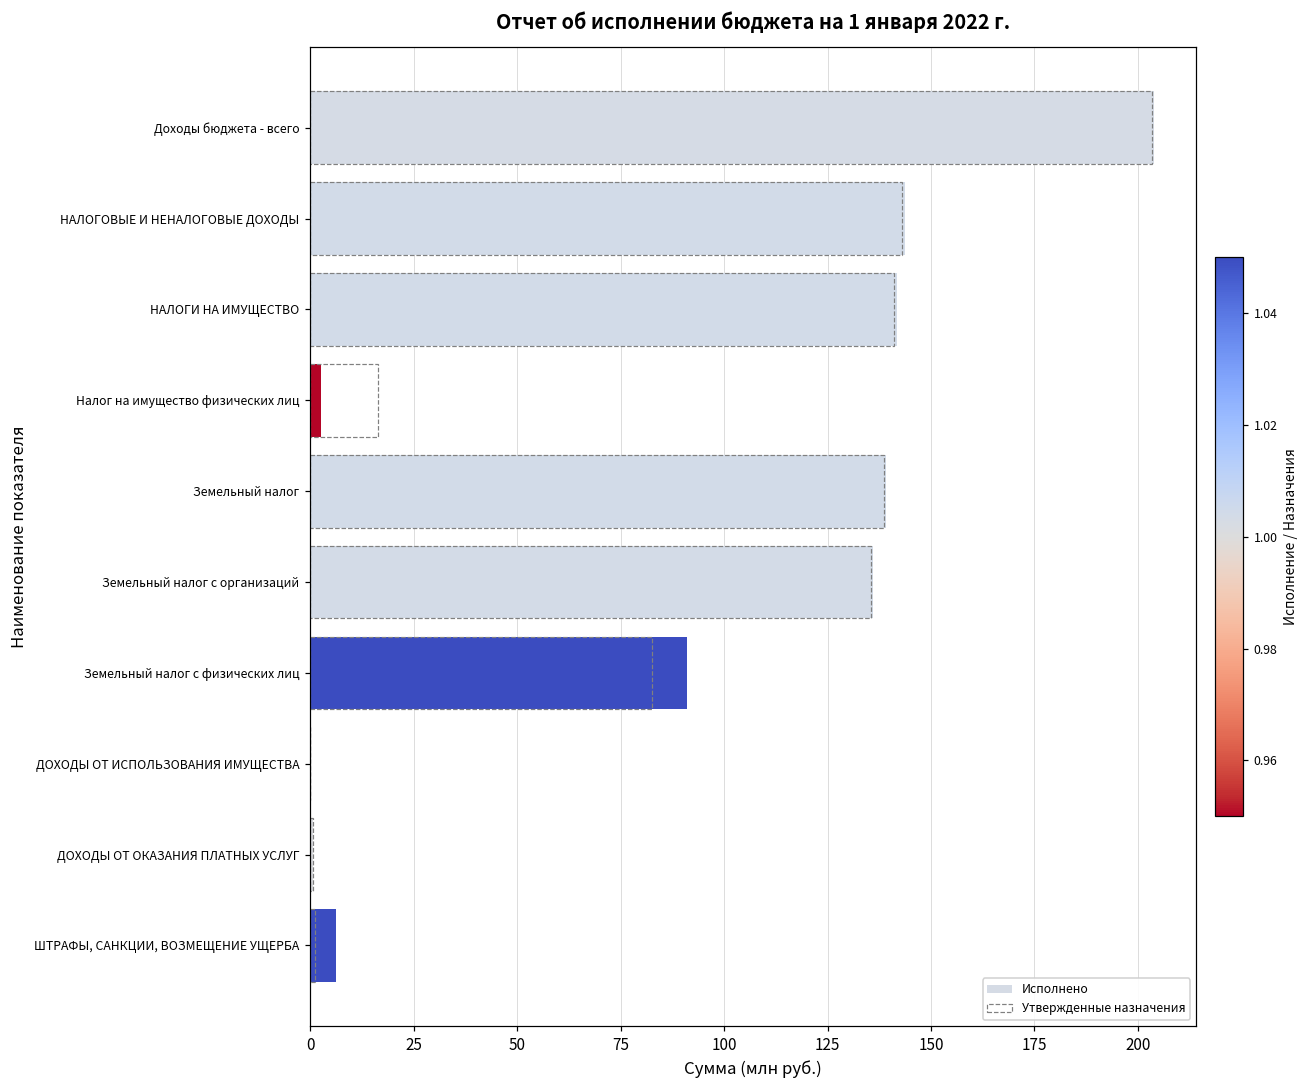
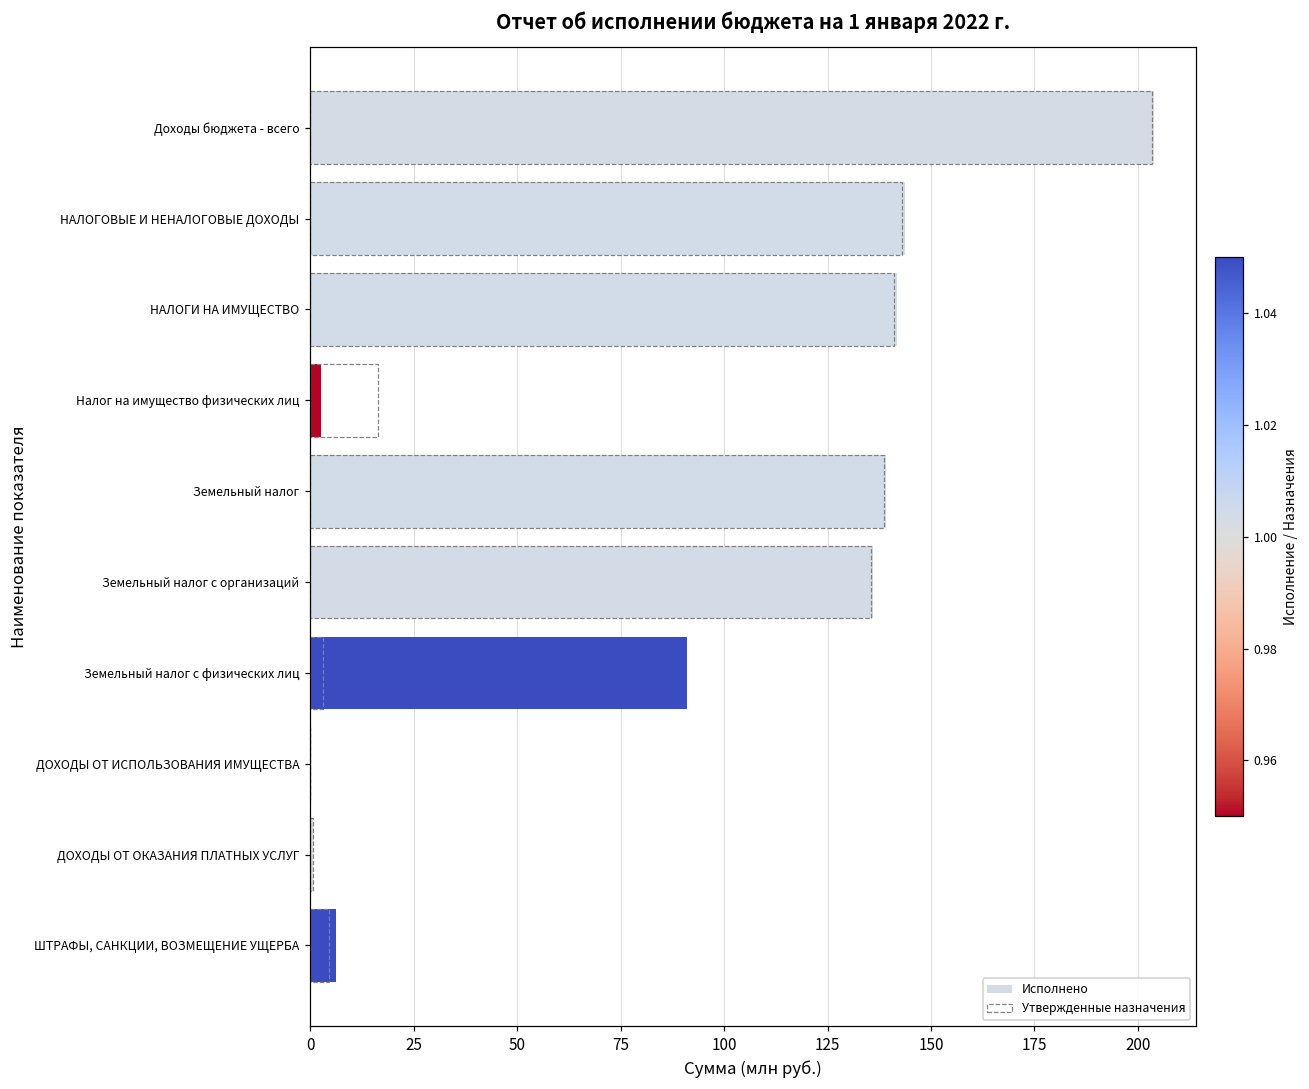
  {
    "Исполнено": {
      "Доходы бюджета - всего": 204,
      "НАЛОГОВЫЕ И НЕНАЛОГОВЫЕ ДОХОДЫ": 144,
      "НАЛОГИ НА ИМУЩЕСТВО": 142,
      "Земельный налог": 139,
      "Земельный налог с организаций": 136,
      "Земельный налог с физических лиц": 91,
      "ШТРАФЫ, САНКЦИИ, ВОЗМЕЩЕНИЕ УЩЕРБА": 6
    },
    "Утвержденные назначения": {
      "Налог на имущество физических лиц": 16,
      "Земельный налог с организаций": 135,
-     "Земельный налог с физических лиц": 83,
-     "ШТРАФЫ, САНКЦИИ, ВОЗМЕЩЕНИЕ УЩЕРБА": 1
+     "Земельный налог с физических лиц": 3,
+     "ШТРАФЫ, САНКЦИИ, ВОЗМЕЩЕНИЕ УЩЕРБА": 5
    }
  }
